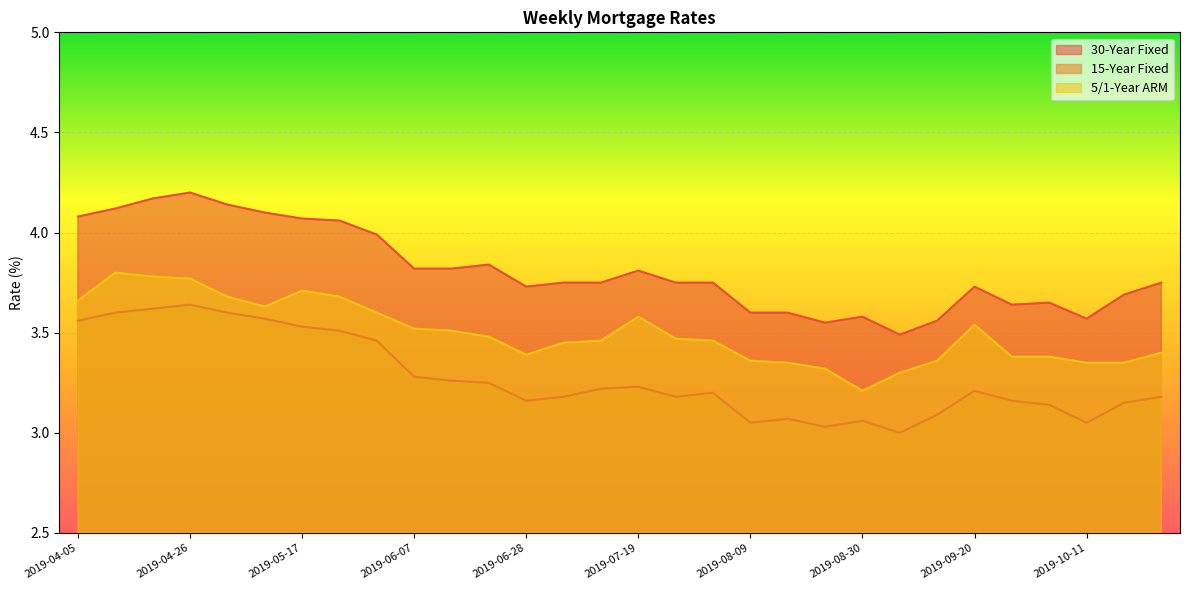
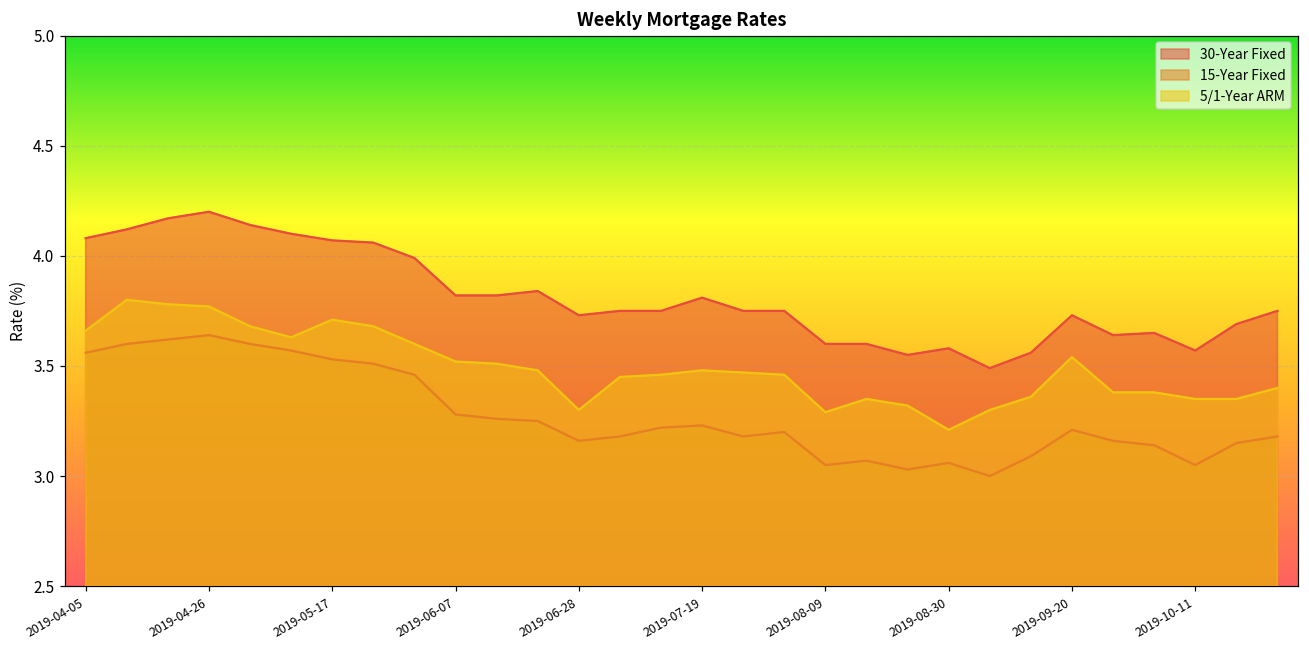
  {
    "5/1-Year ARM": {
      "2019-04-05": 3.66,
      "2019-04-26": 3.77,
      "2019-05-17": 3.71,
      "2019-06-07": 3.52,
-     "2019-06-28": 3.39,
-     "2019-07-19": 3.58,
-     "2019-08-09": 3.36,
+     "2019-06-28": 3.30,
+     "2019-07-19": 3.48,
+     "2019-08-09": 3.29,
      "2019-08-30": 3.21,
      "2019-09-20": 3.54,
      "2019-10-11": 3.35
    }
  }
